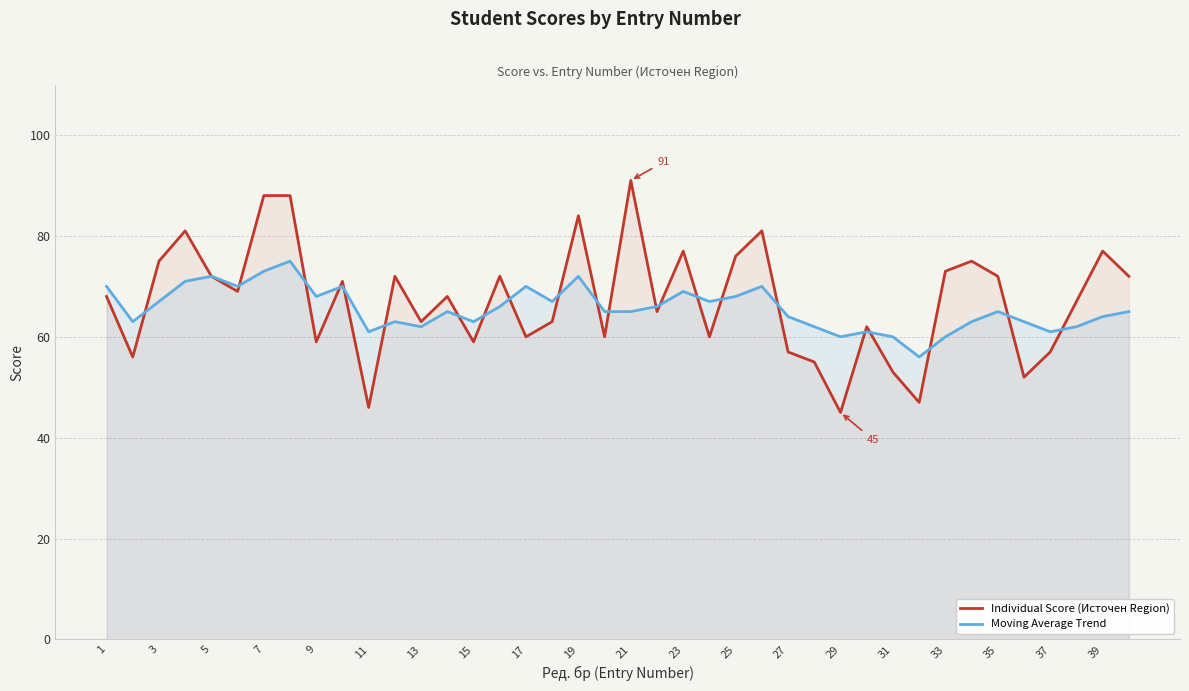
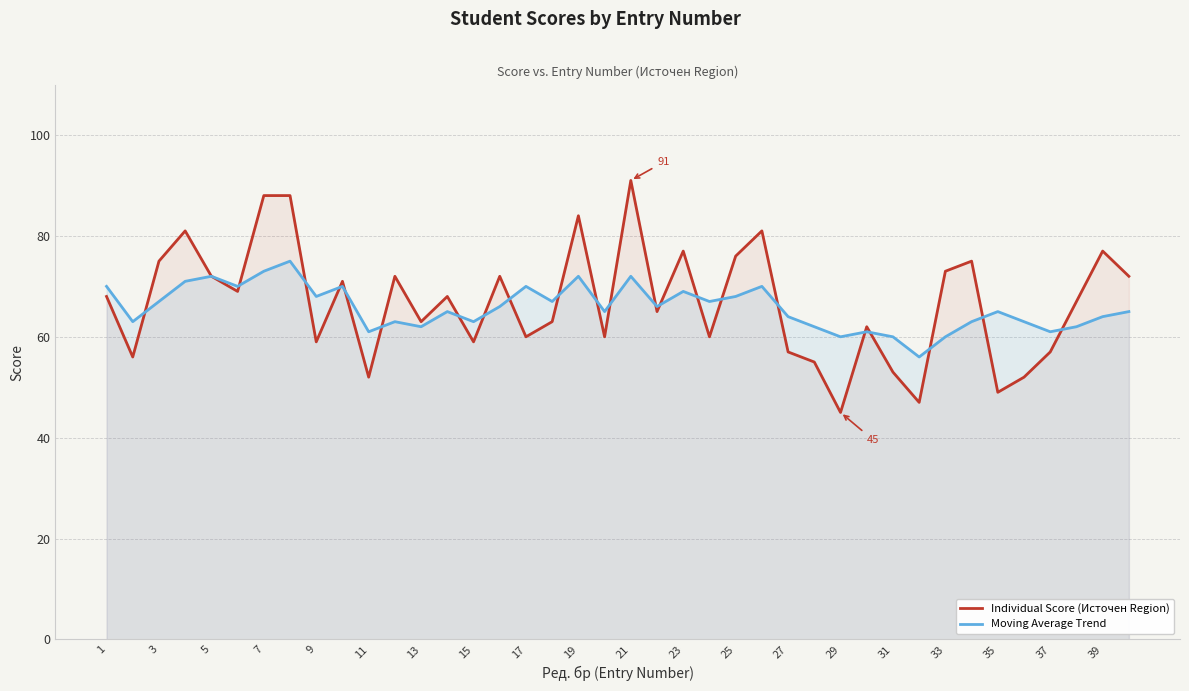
  {
    "Individual Score (Источен Region)": {
      "1": 68,
      "3": 75,
      "7": 88,
      "9": 59,
-     "11": 46,
+     "11": 52,
      "13": 63,
      "15": 59,
      "17": 60,
      "19": 84,
      "23": 77,
      "25": 76,
      "27": 57,
      "31": 53,
      "33": 73,
-     "35": 72,
+     "35": 49,
      "37": 57,
      "39": 77
    },
    "Moving Average Trend": {
      "1": 70,
      "3": 67,
      "7": 73,
      "9": 68,
      "11": 61,
      "13": 62,
      "15": 63,
      "17": 70,
      "19": 72,
-     "21": 65,
+     "21": 72,
      "23": 69,
      "25": 68,
      "27": 64,
      "29": 60,
      "31": 60,
      "33": 60,
      "35": 65,
      "37": 61,
      "39": 64
    }
  }
